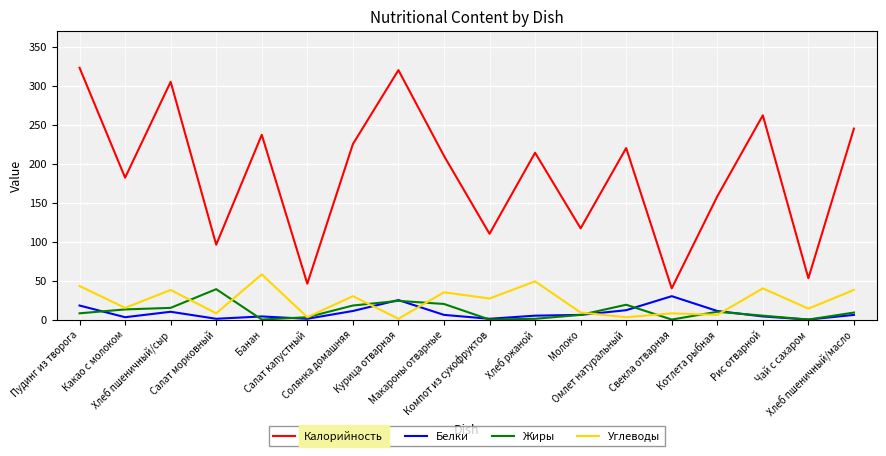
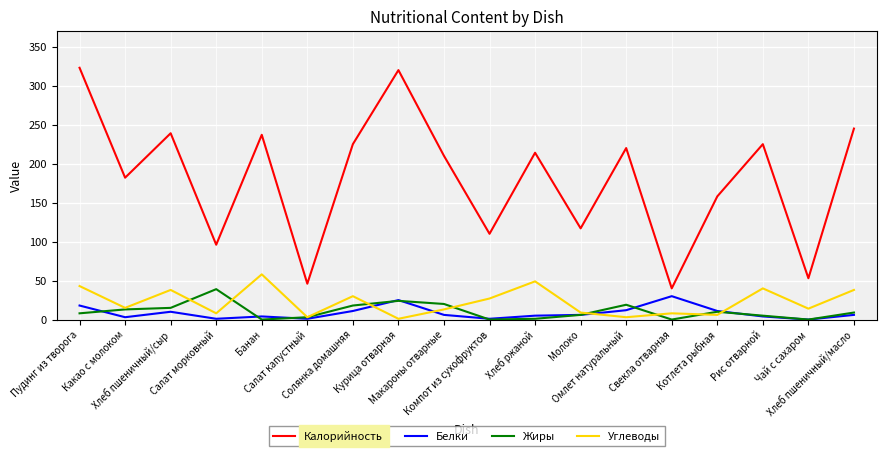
  {
    "Калорийность": {
      "Пудинг из творога": 320,
      "Какао с молоком": 180,
-     "Хлеб пшеничный/сыр": 310,
+     "Хлеб пшеничный/сыр": 240,
      "Салат морковный": 100,
      "Банан": 240,
      "Салат капустный": 50,
      "Солянка домашняя": 230,
      "Курица отварная": 320,
      "Макароны отварные": 210,
      "Компот из сухофруктов": 110,
      "Хлеб ржаной": 210,
      "Молоко": 120,
      "Омлет натуральный": 220,
      "Свекла отварная": 40,
      "Котлета рыбная": 160,
-     "Рис отварной": 260,
+     "Рис отварной": 230,
      "Чай с сахаром": 50,
      "Хлеб пшеничный/масло": 250
    },
    "Белки": {
      "Пудинг из творога": 20,
      "Какао с молоком": 0,
      "Хлеб пшеничный/сыр": 10,
      "Салат морковный": 0,
      "Банан": 0,
      "Солянка домашняя": 10,
      "Макароны отварные": 10,
      "Хлеб ржаной": 10,
      "Омлет натуральный": 10,
      "Свекла отварная": 30
    },
    "Жиры": {
      "Пудинг из творога": 10,
      "Хлеб пшеничный/сыр": 20,
      "Салат морковный": 40,
      "Банан": 0,
      "Солянка домашняя": 20,
      "Макароны отварные": 20,
      "Хлеб ржаной": 0,
      "Омлет натуральный": 20,
      "Свекла отварная": 0
    },
    "Углеводы": {
      "Пудинг из творога": 40,
      "Хлеб пшеничный/сыр": 40,
      "Салат морковный": 10,
      "Банан": 60,
      "Солянка домашняя": 30,
      "Курица отварная": 0,
-     "Макароны отварные": 40,
+     "Макароны отварные": 10,
      "Компот из сухофруктов": 30,
      "Хлеб ржаной": 50,
      "Омлет натуральный": 0,
      "Свекла отварная": 10,
      "Котлета рыбная": 10,
      "Рис отварной": 40,
      "Чай с сахаром": 10,
      "Хлеб пшеничный/масло": 40
    }
  }
